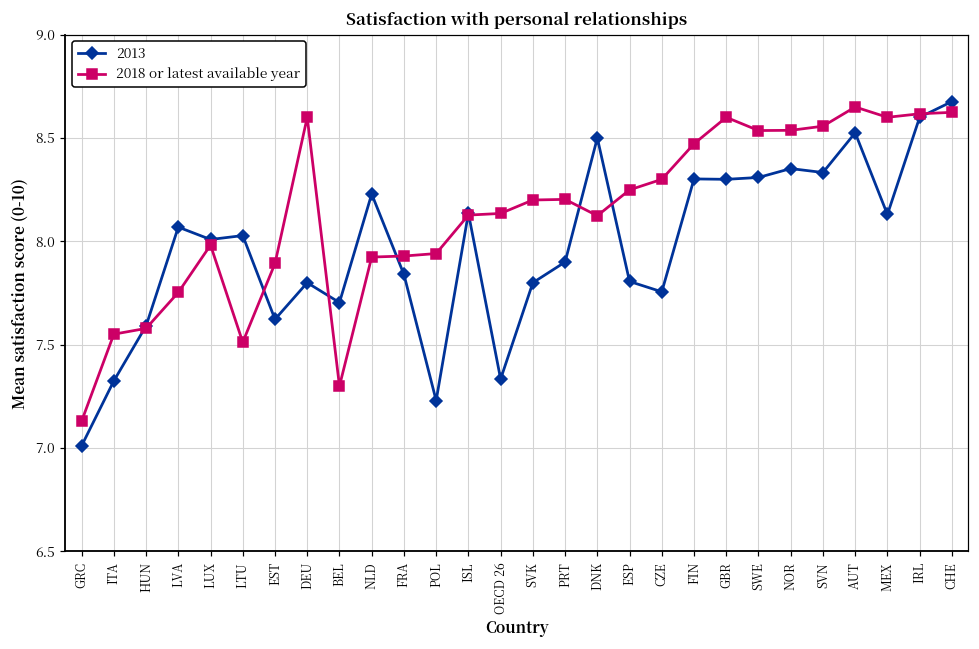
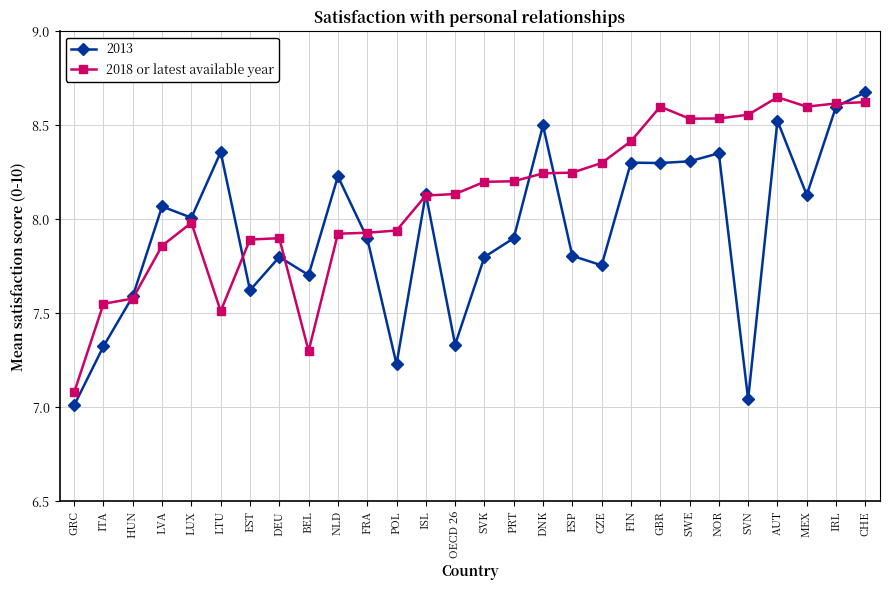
  {
    "2013": {
      "GRC": 7.01,
      "ITA": 7.33,
      "LVA": 8.07,
      "LUX": 8.01,
-     "LTU": 8.03,
+     "LTU": 8.36,
      "EST": 7.62,
      "DEU": 7.80,
      "BEL": 7.70,
      "NLD": 8.23,
-     "FRA": 7.84,
+     "FRA": 7.90,
      "POL": 7.23,
      "OECD 26": 7.33,
      "SVK": 7.80,
      "PRT": 7.90,
      "DNK": 8.50,
      "ESP": 7.81,
      "CZE": 7.76,
      "FIN": 8.30,
      "GBR": 8.30,
      "SWE": 8.31,
      "NOR": 8.35,
-     "SVN": 8.33,
+     "SVN": 7.04,
      "AUT": 8.53,
      "MEX": 8.13,
      "IRL": 8.60,
      "CHE": 8.68
    },
    "2018 or latest available year": {
-     "GRC": 7.13,
+     "GRC": 7.08,
      "ITA": 7.55,
-     "LVA": 7.75,
+     "LVA": 7.86,
      "LUX": 7.98,
      "LTU": 7.51,
      "EST": 7.89,
-     "DEU": 8.6,
+     "DEU": 7.9,
      "BEL": 7.30,
      "NLD": 7.92,
      "FRA": 7.93,
      "POL": 7.94,
      "OECD 26": 8.14,
      "SVK": 8.20,
      "PRT": 8.20,
-     "DNK": 8.12,
+     "DNK": 8.25,
      "ESP": 8.25,
      "CZE": 8.30,
-     "FIN": 8.47,
+     "FIN": 8.42,
      "GBR": 8.60,
      "SWE": 8.54,
      "NOR": 8.54,
      "SVN": 8.56,
      "AUT": 8.65,
      "MEX": 8.60,
      "IRL": 8.62,
      "CHE": 8.62
    }
  }
